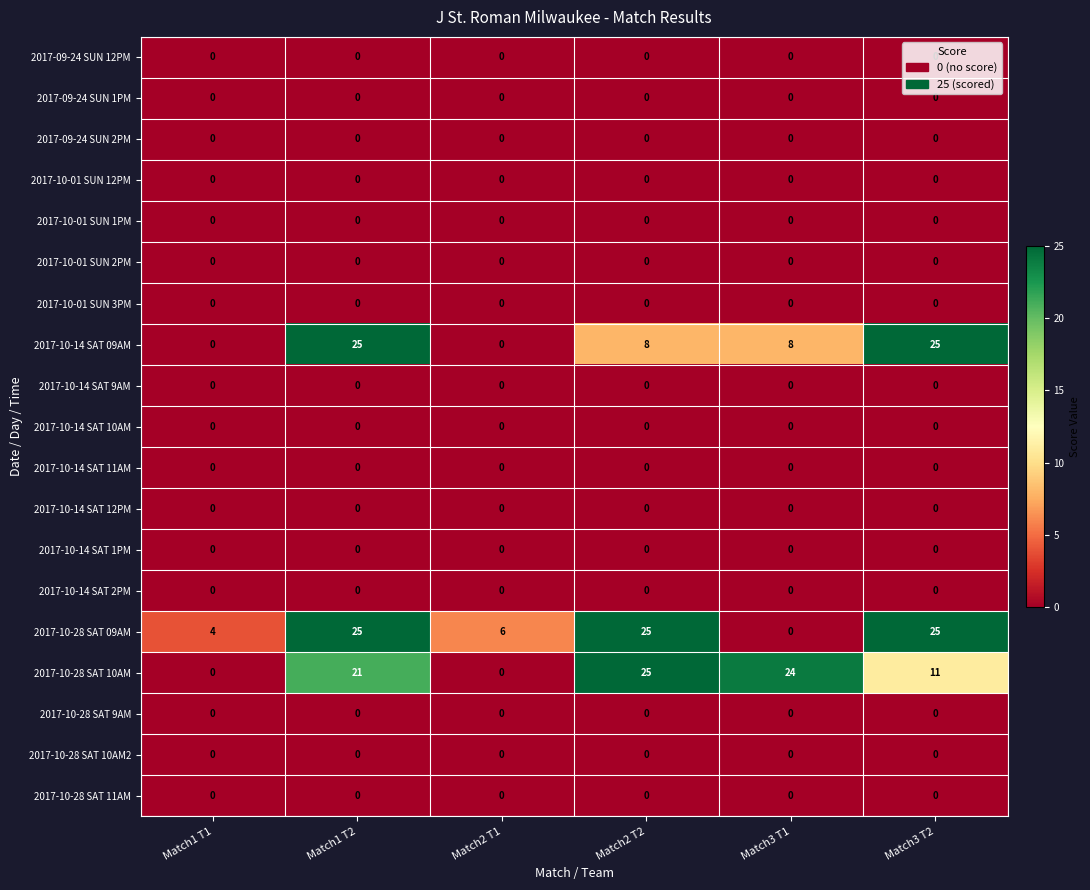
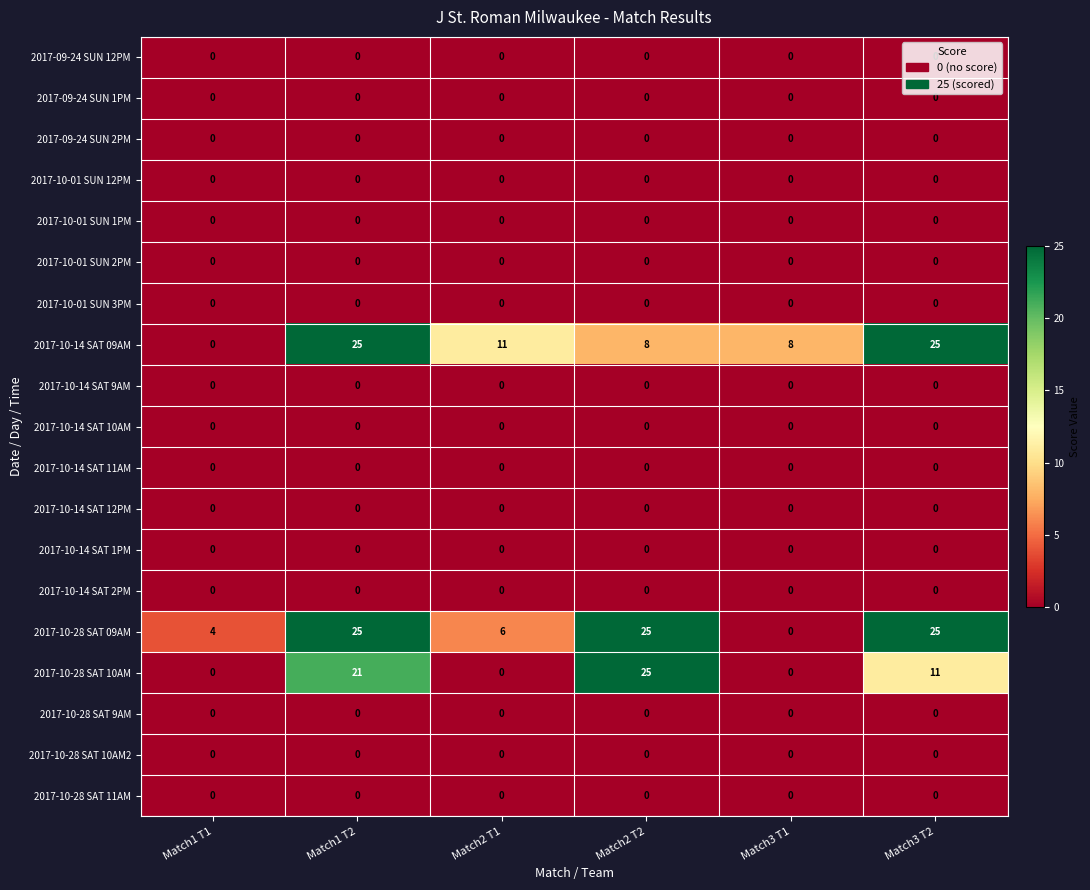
  {
    "2017-09-24 SUN 12PM": {
      "Match1 T1": 0,
      "Match1 T2": 0,
      "Match2 T1": 0,
      "Match2 T2": 0,
      "Match3 T1": 0
    },
    "2017-09-24 SUN 1PM": {
      "Match1 T1": 0,
      "Match1 T2": 0,
      "Match2 T1": 0,
      "Match2 T2": 0,
      "Match3 T1": 0
    },
    "2017-09-24 SUN 2PM": {
      "Match1 T1": 0,
      "Match1 T2": 0,
      "Match2 T1": 0,
      "Match2 T2": 0,
      "Match3 T1": 0,
      "Match3 T2": 0
    },
    "2017-10-01 SUN 12PM": {
      "Match1 T1": 0,
      "Match1 T2": 0,
      "Match2 T1": 0,
      "Match2 T2": 0,
      "Match3 T1": 0,
      "Match3 T2": 0
    },
    "2017-10-01 SUN 1PM": {
      "Match1 T1": 0,
      "Match1 T2": 0,
      "Match2 T1": 0,
      "Match2 T2": 0,
      "Match3 T1": 0,
      "Match3 T2": 0
    },
    "2017-10-01 SUN 2PM": {
      "Match1 T1": 0,
      "Match1 T2": 0,
      "Match2 T1": 0,
      "Match2 T2": 0,
      "Match3 T1": 0,
      "Match3 T2": 0
    },
    "2017-10-01 SUN 3PM": {
      "Match1 T1": 0,
      "Match1 T2": 0,
      "Match2 T1": 0,
      "Match2 T2": 0,
      "Match3 T1": 0,
      "Match3 T2": 0
    },
    "2017-10-14 SAT 09AM": {
      "Match1 T1": 0,
      "Match1 T2": 25,
-     "Match2 T1": 0,
+     "Match2 T1": 11,
      "Match2 T2": 8,
      "Match3 T1": 8,
      "Match3 T2": 25
    },
    "2017-10-14 SAT 9AM": {
      "Match1 T1": 0,
      "Match1 T2": 0,
      "Match2 T1": 0,
      "Match2 T2": 0,
      "Match3 T1": 0,
      "Match3 T2": 0
    },
    "2017-10-14 SAT 10AM": {
      "Match1 T1": 0,
      "Match1 T2": 0,
      "Match2 T1": 0,
      "Match2 T2": 0,
      "Match3 T1": 0,
      "Match3 T2": 0
    },
    "2017-10-14 SAT 11AM": {
      "Match1 T1": 0,
      "Match1 T2": 0,
      "Match2 T1": 0,
      "Match2 T2": 0,
      "Match3 T1": 0,
      "Match3 T2": 0
    },
    "2017-10-14 SAT 12PM": {
      "Match1 T1": 0,
      "Match1 T2": 0,
      "Match2 T1": 0,
      "Match2 T2": 0,
      "Match3 T1": 0,
      "Match3 T2": 0
    },
    "2017-10-14 SAT 1PM": {
      "Match1 T1": 0,
      "Match1 T2": 0,
      "Match2 T1": 0,
      "Match2 T2": 0,
      "Match3 T1": 0,
      "Match3 T2": 0
    },
    "2017-10-14 SAT 2PM": {
      "Match1 T1": 0,
      "Match1 T2": 0,
      "Match2 T1": 0,
      "Match2 T2": 0,
      "Match3 T1": 0,
      "Match3 T2": 0
    },
    "2017-10-28 SAT 09AM": {
      "Match1 T1": 4,
      "Match1 T2": 25,
      "Match2 T1": 6,
      "Match2 T2": 25,
      "Match3 T1": 0,
      "Match3 T2": 25
    },
    "2017-10-28 SAT 10AM": {
      "Match1 T1": 0,
      "Match1 T2": 21,
      "Match2 T1": 0,
      "Match2 T2": 25,
-     "Match3 T1": 24,
+     "Match3 T1": 0,
      "Match3 T2": 11
    },
    "2017-10-28 SAT 9AM": {
      "Match1 T1": 0,
      "Match1 T2": 0,
      "Match2 T1": 0,
      "Match2 T2": 0,
      "Match3 T1": 0,
      "Match3 T2": 0
    },
    "2017-10-28 SAT 10AM2": {
      "Match1 T1": 0,
      "Match1 T2": 0,
      "Match2 T1": 0,
      "Match2 T2": 0,
      "Match3 T1": 0,
      "Match3 T2": 0
    },
    "2017-10-28 SAT 11AM": {
      "Match1 T1": 0,
      "Match1 T2": 0,
      "Match2 T1": 0,
      "Match2 T2": 0,
      "Match3 T1": 0,
      "Match3 T2": 0
    }
  }
